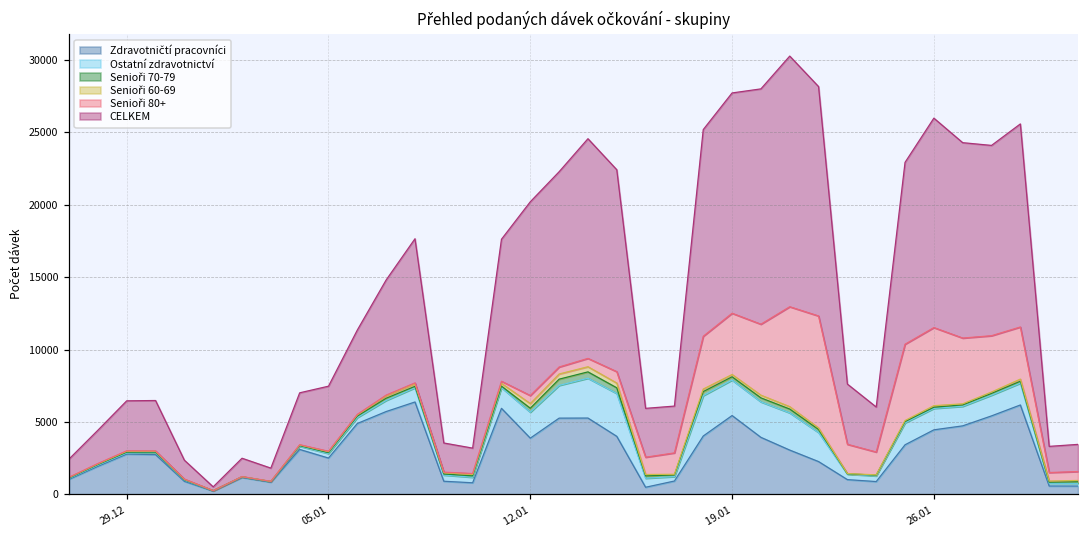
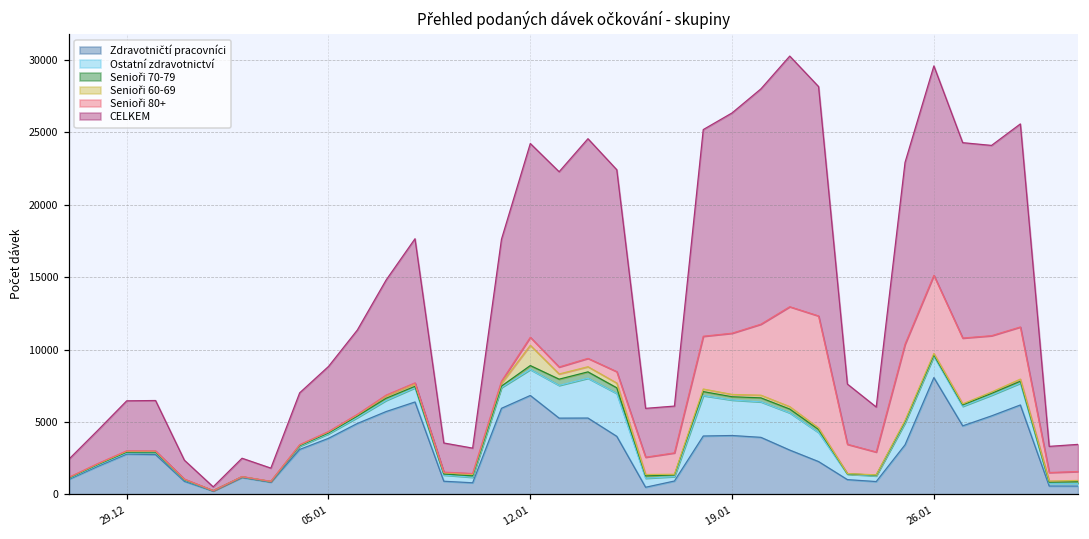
  {
    "Zdravotničtí pracovníci": {
-     "05.01": 2500,
-     "12.01": 3900,
-     "19.01": 5400,
-     "26.01": 4500
+     "05.01": 3900,
+     "12.01": 6800,
+     "19.01": 4100,
+     "26.01": 8100
    },
    "Ostatní zdravotnictví": {
      "12.01": 1800,
      "19.01": 2500
    },
    "Senioři 70-79": {
      "12.01": 300
    },
    "Senioři 60-69": {
-     "12.01": 300
+     "12.01": 1400
    }
  }
